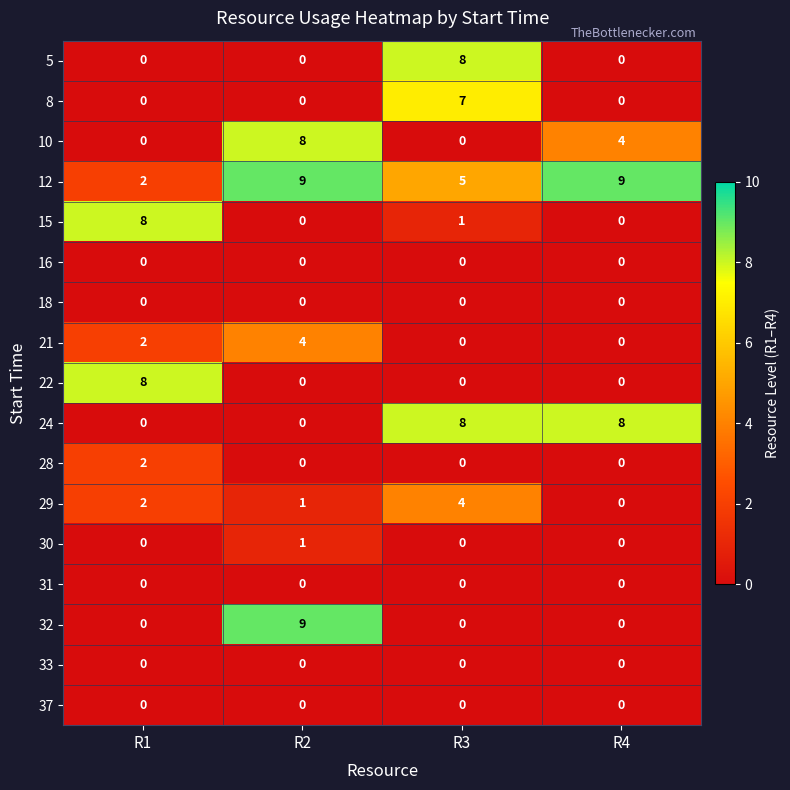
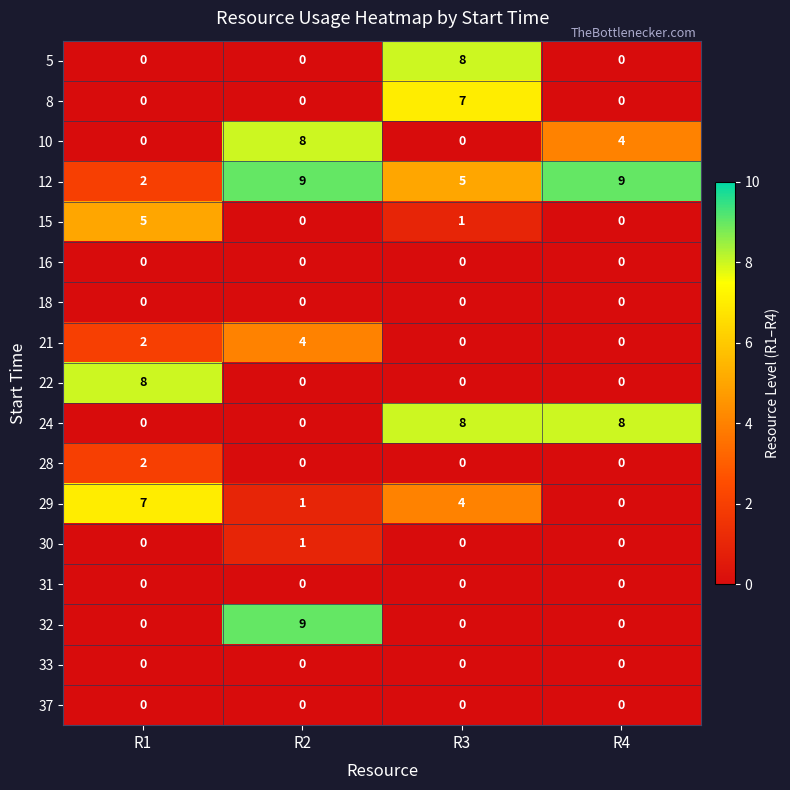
  {
    "5": {
      "R1": 0,
      "R2": 0,
      "R3": 8,
      "R4": 0
    },
    "8": {
      "R1": 0,
      "R2": 0,
      "R3": 7,
      "R4": 0
    },
    "10": {
      "R1": 0,
      "R2": 8,
      "R3": 0,
      "R4": 4
    },
    "12": {
      "R1": 2,
      "R2": 9,
      "R3": 5,
      "R4": 9
    },
    "15": {
-     "R1": 8,
+     "R1": 5,
      "R2": 0,
      "R3": 1,
      "R4": 0
    },
    "16": {
      "R1": 0,
      "R2": 0,
      "R3": 0,
      "R4": 0
    },
    "18": {
      "R1": 0,
      "R2": 0,
      "R3": 0,
      "R4": 0
    },
    "21": {
      "R1": 2,
      "R2": 4,
      "R3": 0,
      "R4": 0
    },
    "22": {
      "R1": 8,
      "R2": 0,
      "R3": 0,
      "R4": 0
    },
    "24": {
      "R1": 0,
      "R2": 0,
      "R3": 8,
      "R4": 8
    },
    "28": {
      "R1": 2,
      "R2": 0,
      "R3": 0,
      "R4": 0
    },
    "29": {
-     "R1": 2,
+     "R1": 7,
      "R2": 1,
      "R3": 4,
      "R4": 0
    },
    "30": {
      "R1": 0,
      "R2": 1,
      "R3": 0,
      "R4": 0
    },
    "31": {
      "R1": 0,
      "R2": 0,
      "R3": 0,
      "R4": 0
    },
    "32": {
      "R1": 0,
      "R2": 9,
      "R3": 0,
      "R4": 0
    },
    "33": {
      "R1": 0,
      "R2": 0,
      "R3": 0,
      "R4": 0
    },
    "37": {
      "R1": 0,
      "R2": 0,
      "R3": 0,
      "R4": 0
    }
  }
